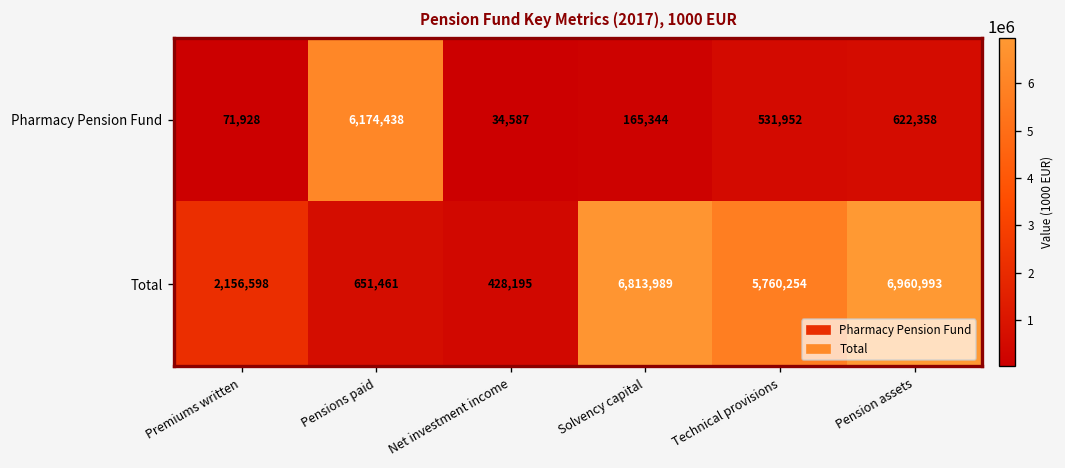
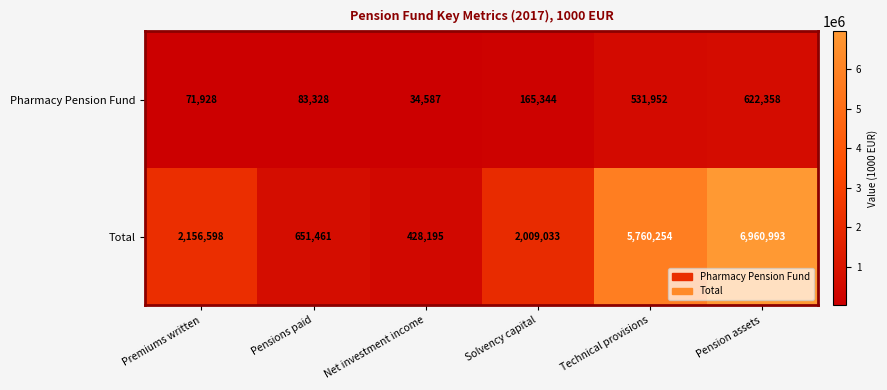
  {
    "Pharmacy Pension Fund": {
      "Premiums written": "71,928",
-     "Pensions paid": "6,174,438",
+     "Pensions paid": "83,328",
      "Net investment income": "34,587",
      "Solvency capital": "165,344",
      "Technical provisions": "531,952",
      "Pension assets": "622,358"
    },
    "Total": {
      "Premiums written": "2,156,598",
      "Pensions paid": "651,461",
      "Net investment income": "428,195",
-     "Solvency capital": "6,813,989",
+     "Solvency capital": "2,009,033",
      "Technical provisions": "5,760,254",
      "Pension assets": "6,960,993"
    }
  }
